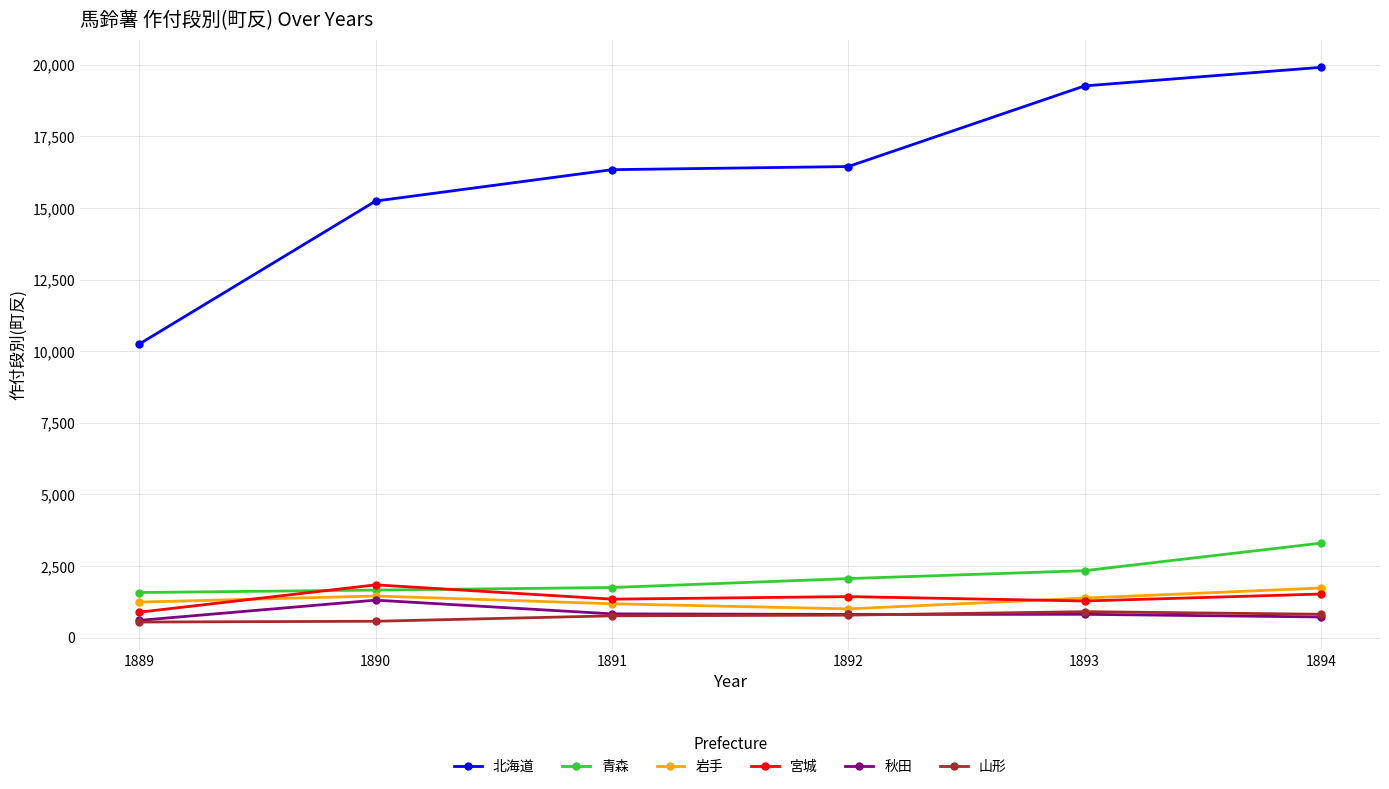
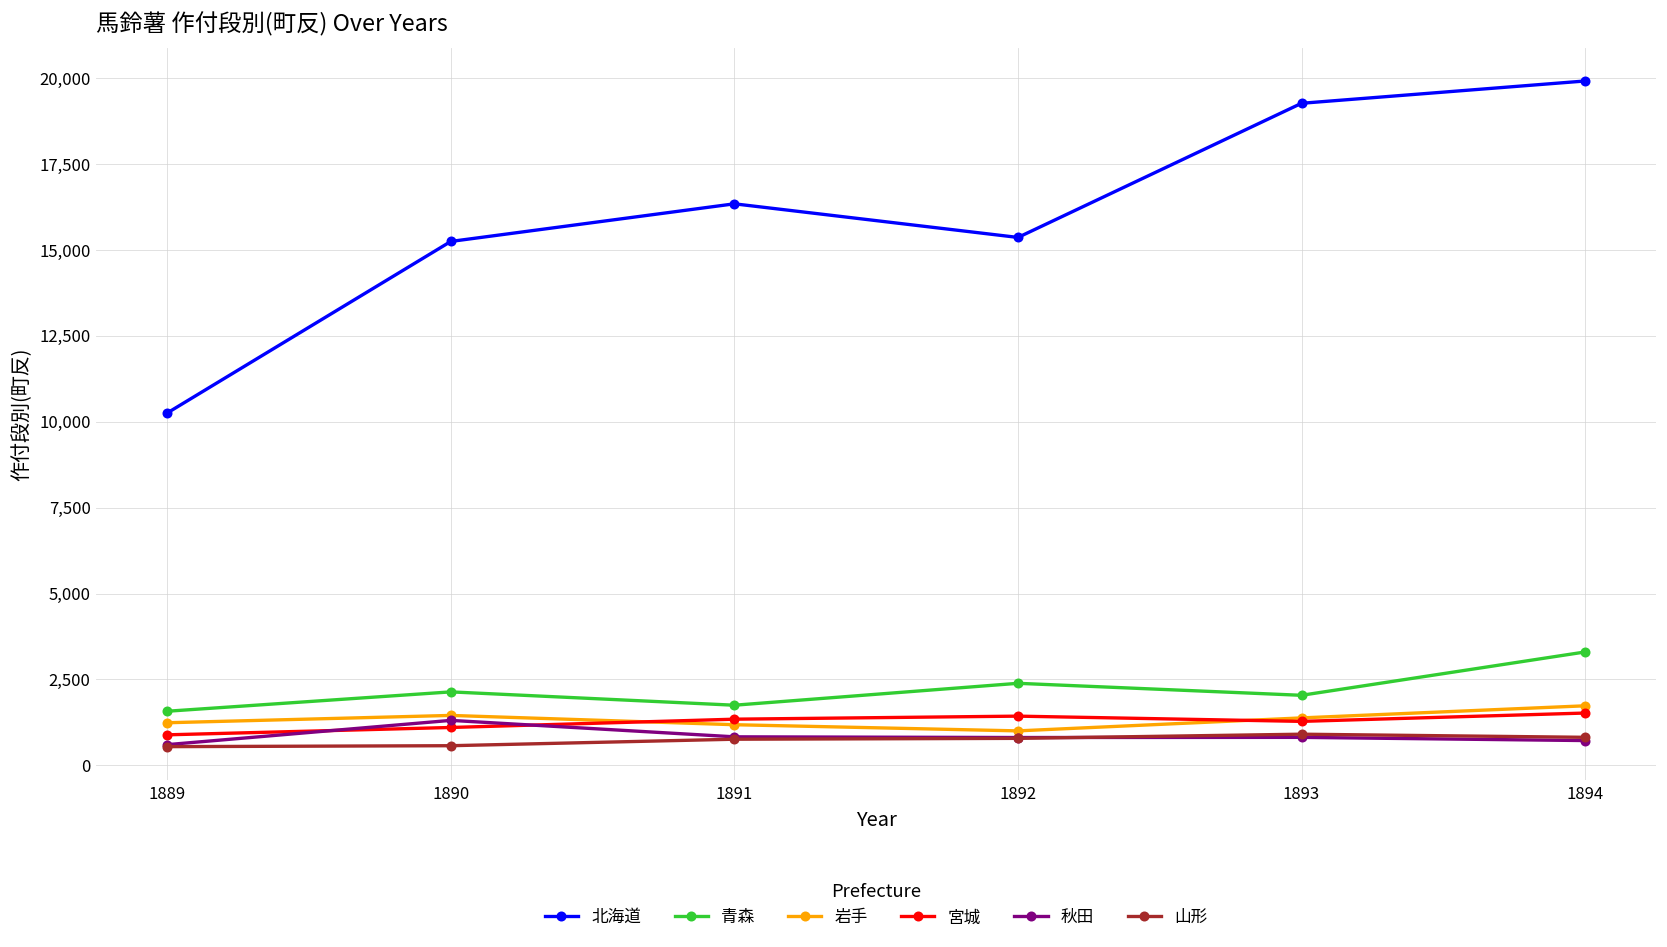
  {
    "北海道": {
      "1889": "10,300",
      "1890": "15,200",
      "1891": "16,300",
-     "1892": "16,400",
+     "1892": "15,400",
      "1893": "19,300",
      "1894": "19,900"
    },
    "青森": {
      "1889": "1,600",
-     "1890": "1,700",
+     "1890": "2,100",
      "1891": "1,800",
-     "1892": "2,100",
-     "1893": "2,300",
+     "1892": "2,400",
+     "1893": "2,000",
      "1894": "3,300"
    },
    "岩手": {
      "1889": "1,200",
      "1890": "1,500",
      "1891": "1,200",
      "1892": "1,000",
      "1893": "1,400",
      "1894": "1,700"
    },
    "宮城": {
      "1889": "900",
-     "1890": "1,800",
+     "1890": "1,100",
      "1891": "1,300",
      "1892": "1,400",
      "1893": "1,300",
      "1894": "1,500"
    },
    "秋田": {
      "1890": "1,300",
      "1893": "800",
      "1894": "700"
    },
    "山形": {
      "1890": "600",
      "1893": "900",
      "1894": "800"
    }
  }
